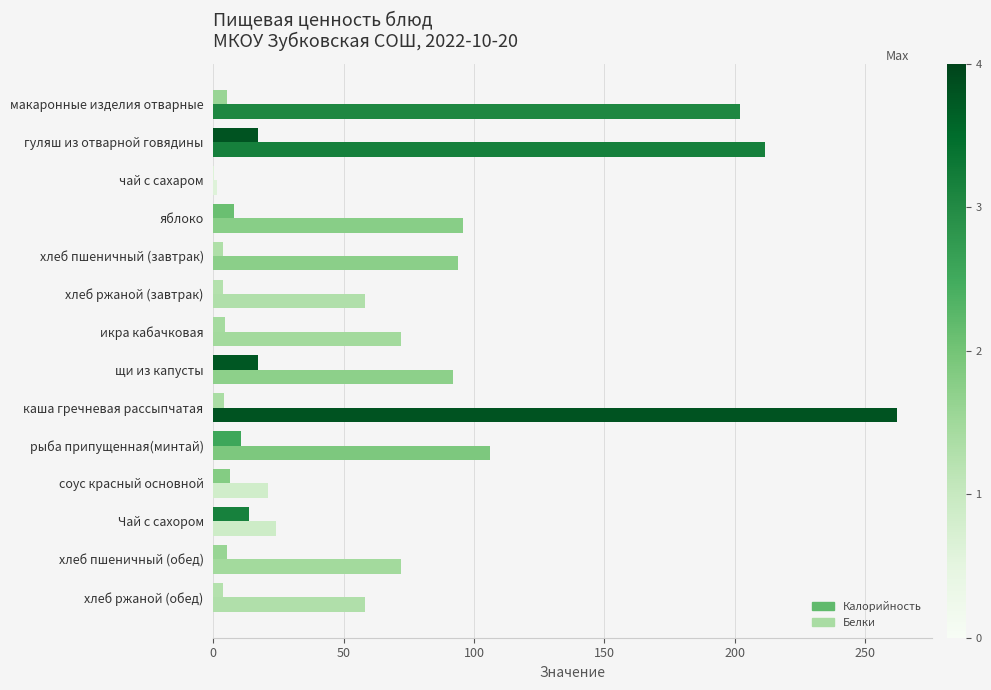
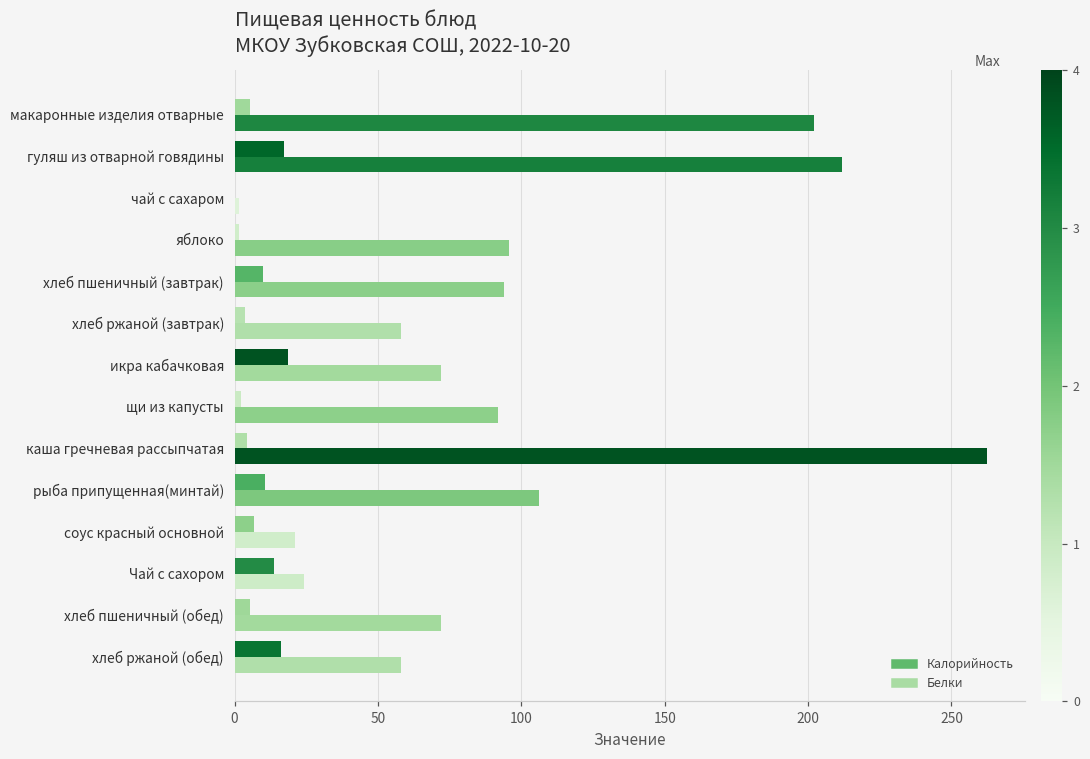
  {
    "Белки": {
      "макаронные изделия отварные": 5,
      "гуляш из отварной говядины": 17,
-     "яблоко": 8,
-     "хлеб пшеничный (завтрак)": 4,
+     "яблоко": 2,
+     "хлеб пшеничный (завтрак)": 10,
      "хлеб ржаной (завтрак)": 4,
-     "икра кабачковая": 5,
-     "щи из капусты": 17,
+     "икра кабачковая": 19,
+     "щи из капусты": 2,
      "каша гречневая рассыпчатая": 4,
      "рыба припущенная(минтай)": 11,
      "соус красный основной": 7,
      "Чай с сахором": 14,
      "хлеб пшеничный (обед)": 5,
-     "хлеб ржаной (обед)": 4
+     "хлеб ржаной (обед)": 16
    }
  }
